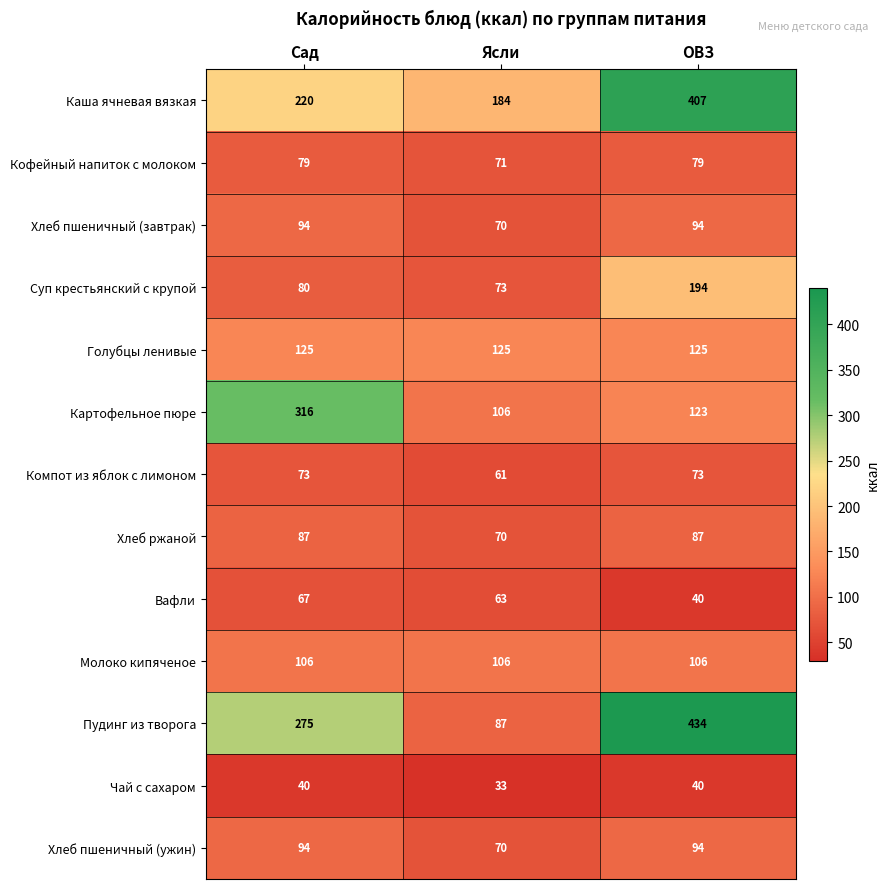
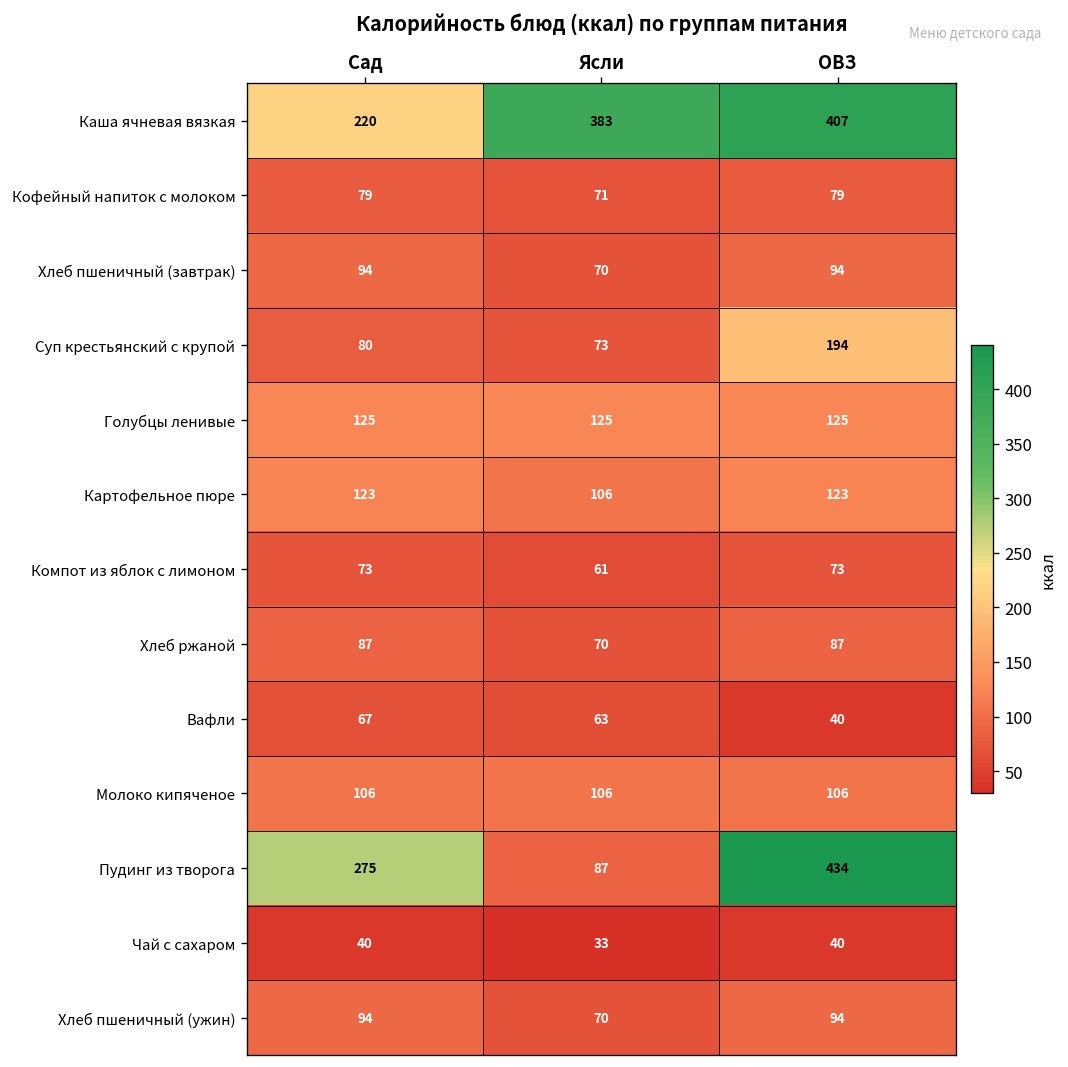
  {
    "Каша ячневая вязкая": {
      "Сад": 220,
-     "Ясли": 184,
+     "Ясли": 383,
      "ОВЗ": 407
    },
    "Кофейный напиток с молоком": {
      "Сад": 79,
      "Ясли": 71,
      "ОВЗ": 79
    },
    "Хлеб пшеничный (завтрак)": {
      "Сад": 94,
      "Ясли": 70,
      "ОВЗ": 94
    },
    "Суп крестьянский с крупой": {
      "Сад": 80,
      "Ясли": 73,
      "ОВЗ": 194
    },
    "Голубцы ленивые": {
      "Сад": 125,
      "Ясли": 125,
      "ОВЗ": 125
    },
    "Картофельное пюре": {
-     "Сад": 316,
+     "Сад": 123,
      "Ясли": 106,
      "ОВЗ": 123
    },
    "Компот из яблок с лимоном": {
      "Сад": 73,
      "Ясли": 61,
      "ОВЗ": 73
    },
    "Хлеб ржаной": {
      "Сад": 87,
      "Ясли": 70,
      "ОВЗ": 87
    },
    "Вафли": {
      "Сад": 67,
      "Ясли": 63,
      "ОВЗ": 40
    },
    "Молоко кипяченое": {
      "Сад": 106,
      "Ясли": 106,
      "ОВЗ": 106
    },
    "Пудинг из творога": {
      "Сад": 275,
      "Ясли": 87,
      "ОВЗ": 434
    },
    "Чай с сахаром": {
      "Сад": 40,
      "Ясли": 33,
      "ОВЗ": 40
    },
    "Хлеб пшеничный (ужин)": {
      "Сад": 94,
      "Ясли": 70,
      "ОВЗ": 94
    }
  }
